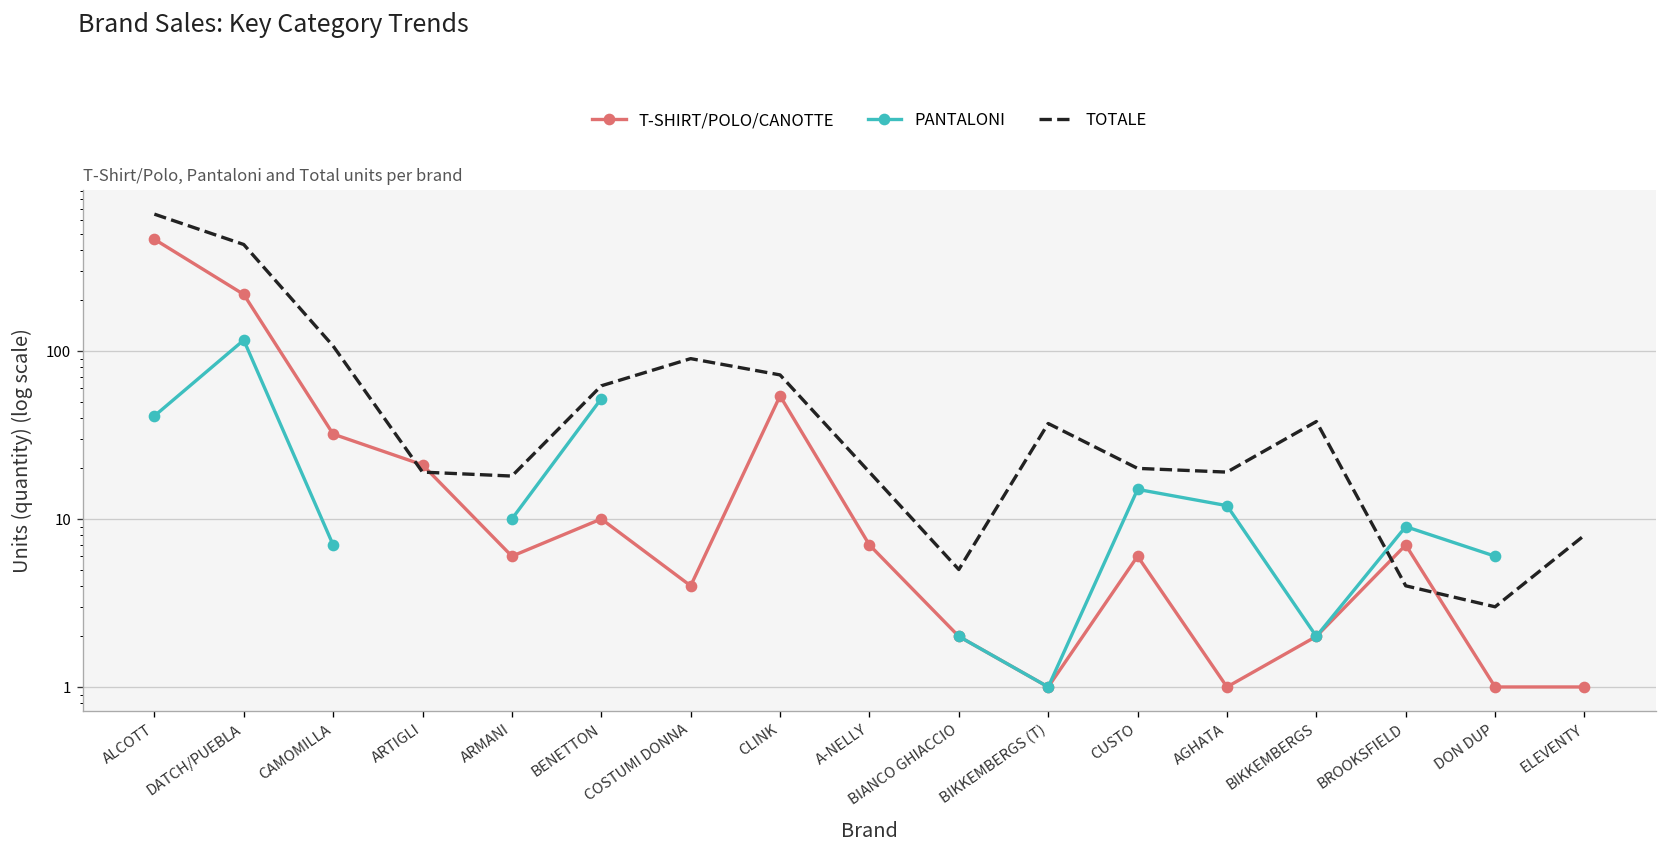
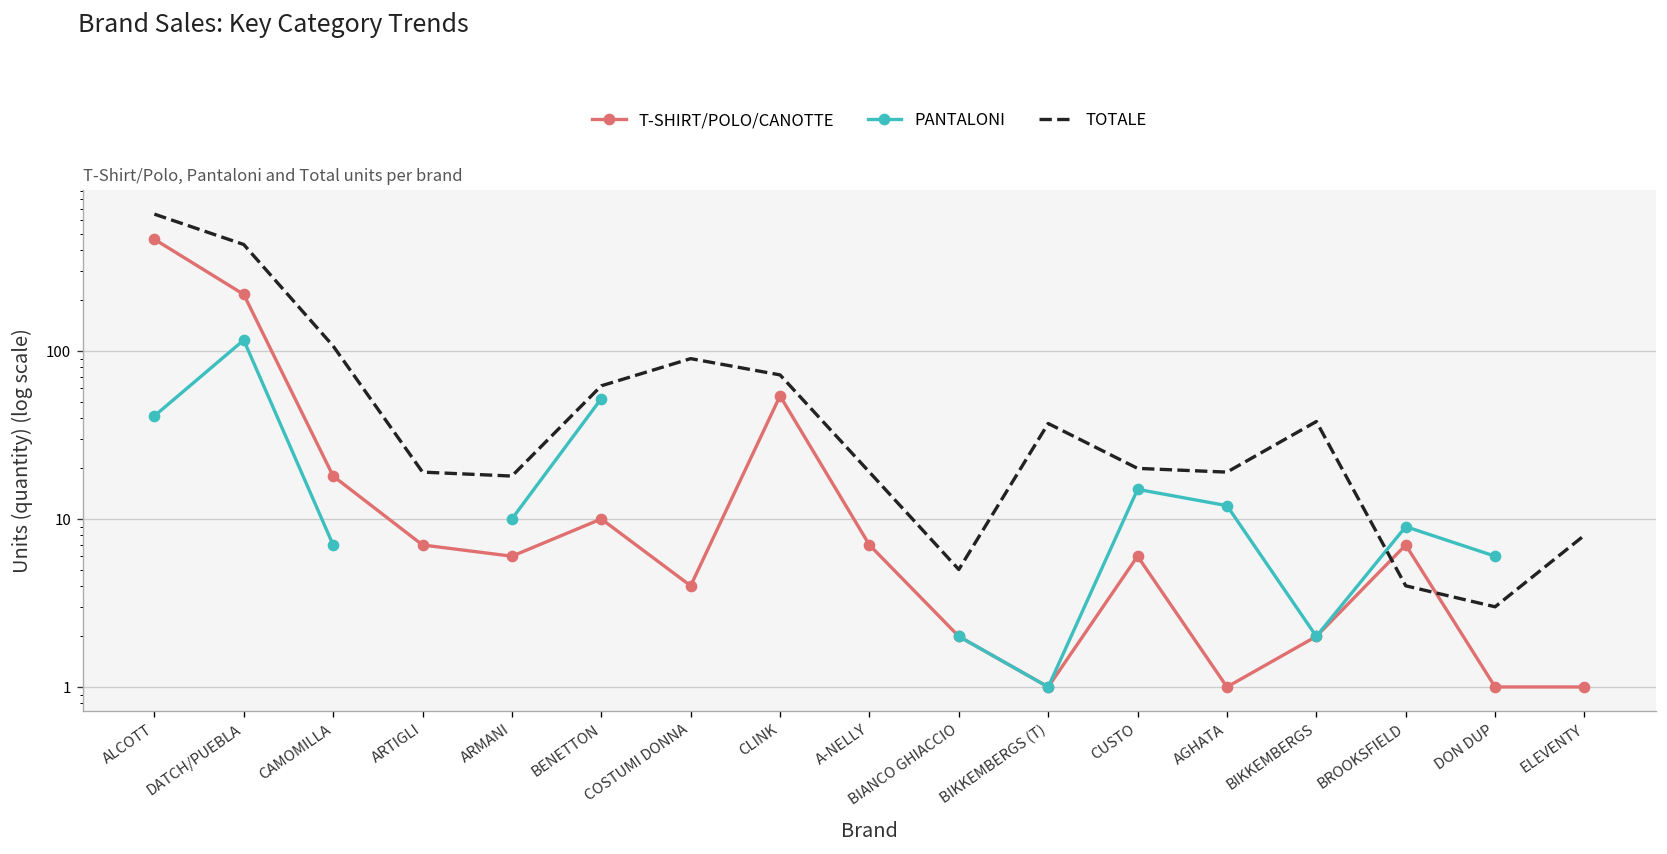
  {
    "T-SHIRT/POLO/CANOTTE": {
      "ALCOTT": 460,
      "DATCH/PUEBLA": 220,
-     "CAMOMILLA": 32,
-     "ARTIGLI": 21,
+     "CAMOMILLA": 18,
+     "ARTIGLI": 7,
      "ARMANI": 6,
      "BENETTON": 10,
      "COSTUMI DONNA": 4,
      "CLINK": 54,
      "A-NELLY": 7,
      "CUSTO": 6,
      "AGHATA": 1,
      "BROOKSFIELD": 7,
      "DON DUP": 1,
      "ELEVENTY": 1
    },
    "PANTALONI": {
      "ALCOTT": 41,
      "DATCH/PUEBLA": 120,
      "CAMOMILLA": 7,
      "ARMANI": 10,
      "BENETTON": 52,
      "CUSTO": 15,
      "AGHATA": 12,
      "BROOKSFIELD": 9,
      "DON DUP": 6
    },
    "TOTALE": {
      "ALCOTT": 700,
      "DATCH/PUEBLA": 430,
      "CAMOMILLA": 110,
      "ARTIGLI": 19,
      "ARMANI": 18,
      "BENETTON": 60,
      "COSTUMI DONNA": 90,
      "CLINK": 70,
      "A-NELLY": 19,
      "BIANCO GHIACCIO": 5,
      "BIKKEMBERGS (T)": 37,
      "CUSTO": 20,
      "AGHATA": 19,
      "BIKKEMBERGS": 38,
      "BROOKSFIELD": 4,
      "DON DUP": 3,
      "ELEVENTY": 8
    }
  }
